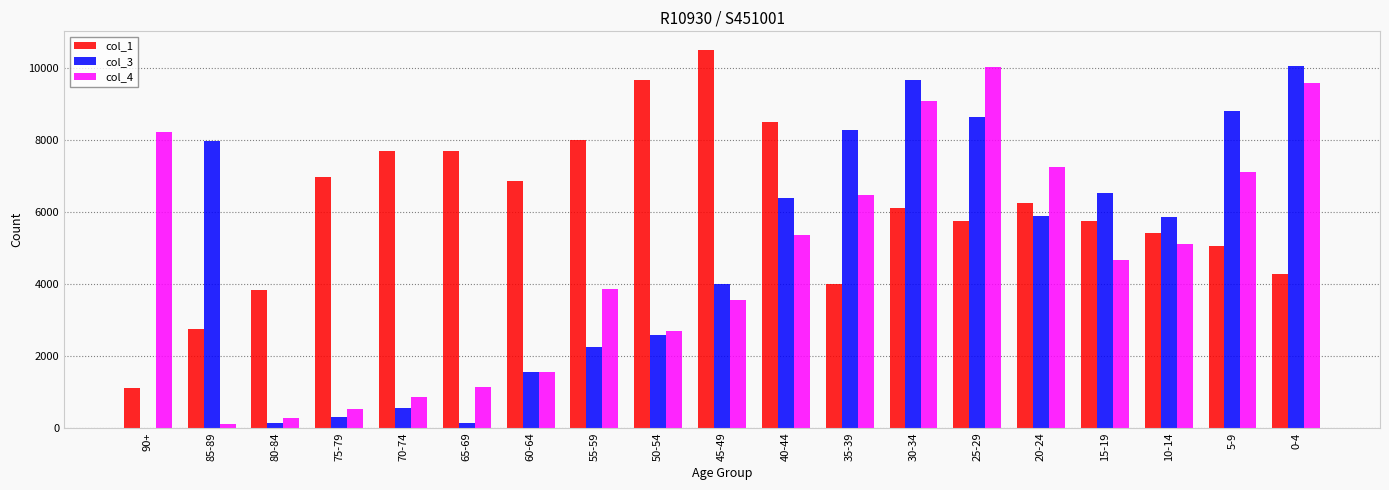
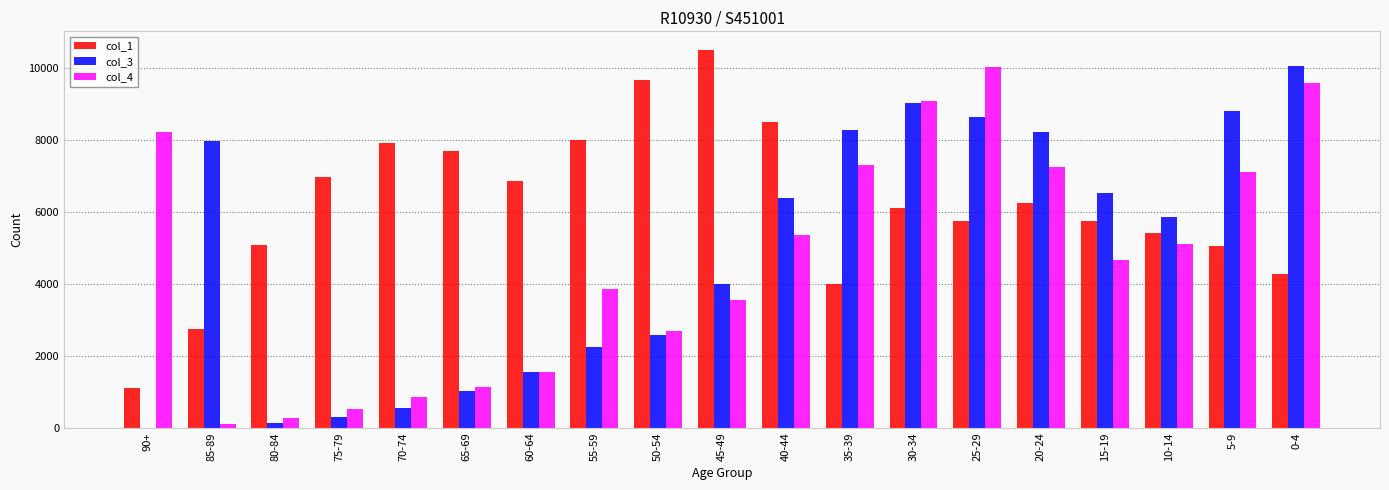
  {
    "col_1": {
      "90+": 1100,
      "85-89": 2700,
-     "80-84": 3800,
+     "80-84": 5100,
      "75-79": 7000,
-     "70-74": 7700,
+     "70-74": 7900,
      "65-69": 7700,
      "60-64": 6900,
      "55-59": 8000,
      "50-54": 9700,
      "45-49": 10500,
      "40-44": 8500,
      "35-39": 4000,
      "30-34": 6100,
      "25-29": 5800,
      "20-24": 6200,
      "15-19": 5800,
      "10-14": 5400,
      "5-9": 5100,
      "0-4": 4300
    },
    "col_3": {
      "85-89": 8000,
      "80-84": 100,
      "75-79": 300,
      "70-74": 600,
-     "65-69": 100,
+     "65-69": 1000,
      "60-64": 1600,
      "55-59": 2200,
      "50-54": 2600,
      "45-49": 4000,
      "40-44": 6400,
      "35-39": 8300,
-     "30-34": 9700,
+     "30-34": 9000,
      "25-29": 8600,
-     "20-24": 5900,
+     "20-24": 8200,
      "15-19": 6500,
      "10-14": 5900,
      "5-9": 8800,
      "0-4": 10100
    },
    "col_4": {
      "90+": 8200,
      "85-89": 100,
      "80-84": 300,
      "75-79": 500,
      "70-74": 900,
      "65-69": 1100,
      "60-64": 1600,
      "55-59": 3900,
      "50-54": 2700,
      "45-49": 3600,
      "40-44": 5400,
-     "35-39": 6500,
+     "35-39": 7300,
      "30-34": 9100,
      "25-29": 10000,
      "20-24": 7200,
      "15-19": 4700,
      "10-14": 5100,
      "5-9": 7100,
      "0-4": 9600
    }
  }
